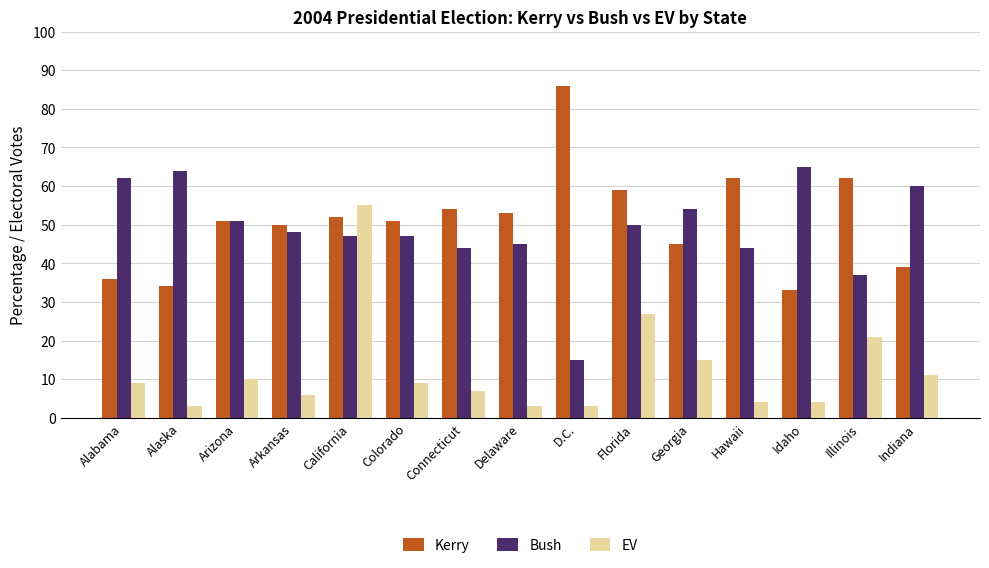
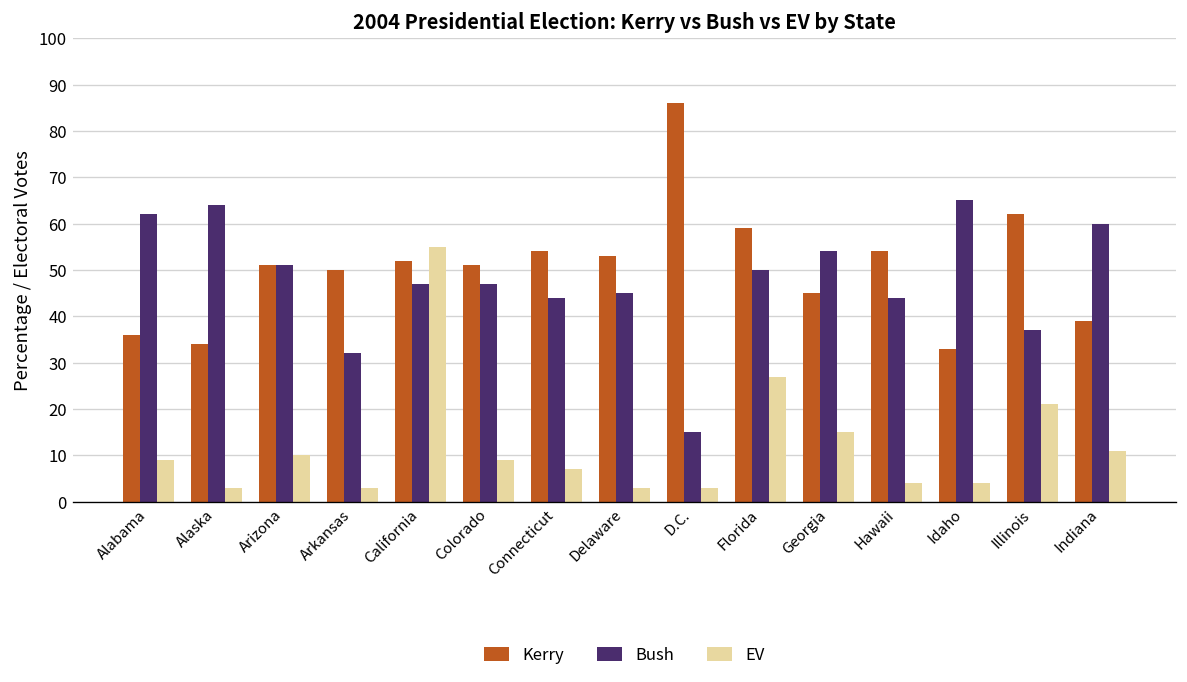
  {
    "Kerry": {
      "Alabama": 36,
      "Alaska": 34,
      "Arizona": 51,
      "Arkansas": 50,
      "California": 52,
      "Colorado": 51,
      "Connecticut": 54,
      "Delaware": 53,
      "D.C.": 86,
      "Florida": 59,
      "Georgia": 45,
-     "Hawaii": 62,
+     "Hawaii": 54,
      "Idaho": 33,
      "Illinois": 62,
      "Indiana": 39
    },
    "Bush": {
      "Alabama": 62,
      "Alaska": 64,
      "Arizona": 51,
-     "Arkansas": 48,
+     "Arkansas": 32,
      "California": 47,
      "Colorado": 47,
      "Connecticut": 44,
      "Delaware": 45,
      "D.C.": 15,
      "Florida": 50,
      "Georgia": 54,
      "Hawaii": 44,
      "Idaho": 65,
      "Illinois": 37,
      "Indiana": 60
    },
    "EV": {
      "Alabama": 9,
      "Alaska": 3,
      "Arizona": 10,
-     "Arkansas": 6,
+     "Arkansas": 3,
      "California": 55,
      "Colorado": 9,
      "Connecticut": 7,
      "Delaware": 3,
      "D.C.": 3,
      "Florida": 27,
      "Georgia": 15,
      "Hawaii": 4,
      "Idaho": 4,
      "Illinois": 21,
      "Indiana": 11
    }
  }
